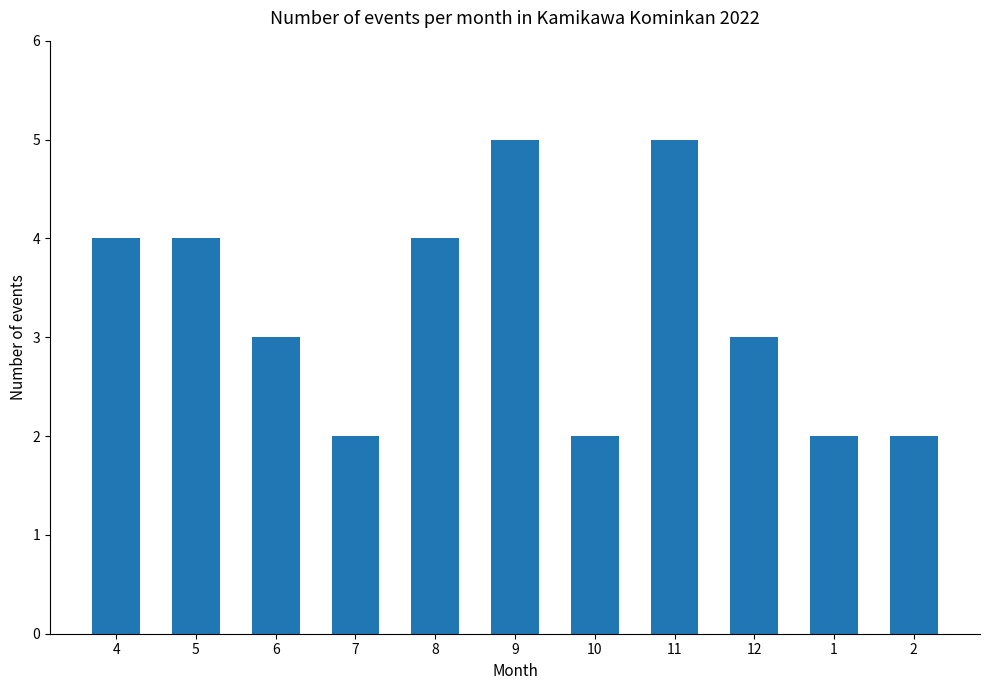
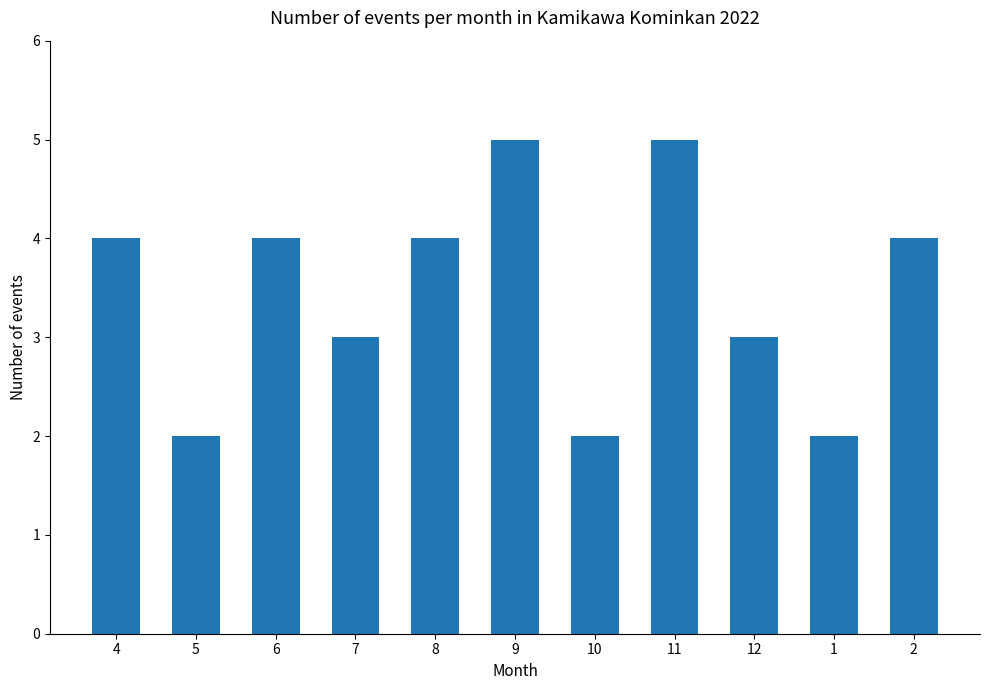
  {
    "4": 4,
-   "5": 4,
-   "6": 3,
-   "7": 2,
+   "5": 2,
+   "6": 4,
+   "7": 3,
    "8": 4,
    "9": 5,
    "10": 2,
    "11": 5,
    "12": 3,
    "1": 2,
-   "2": 2
+   "2": 4
  }
